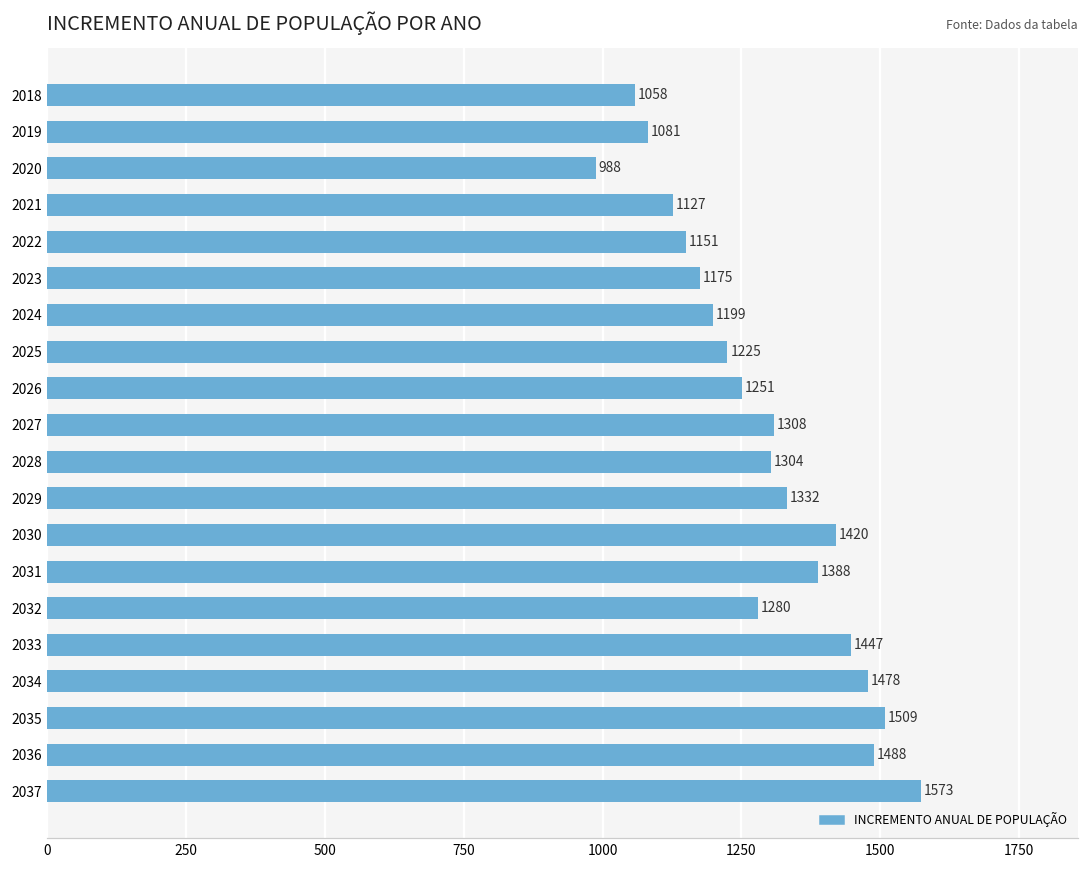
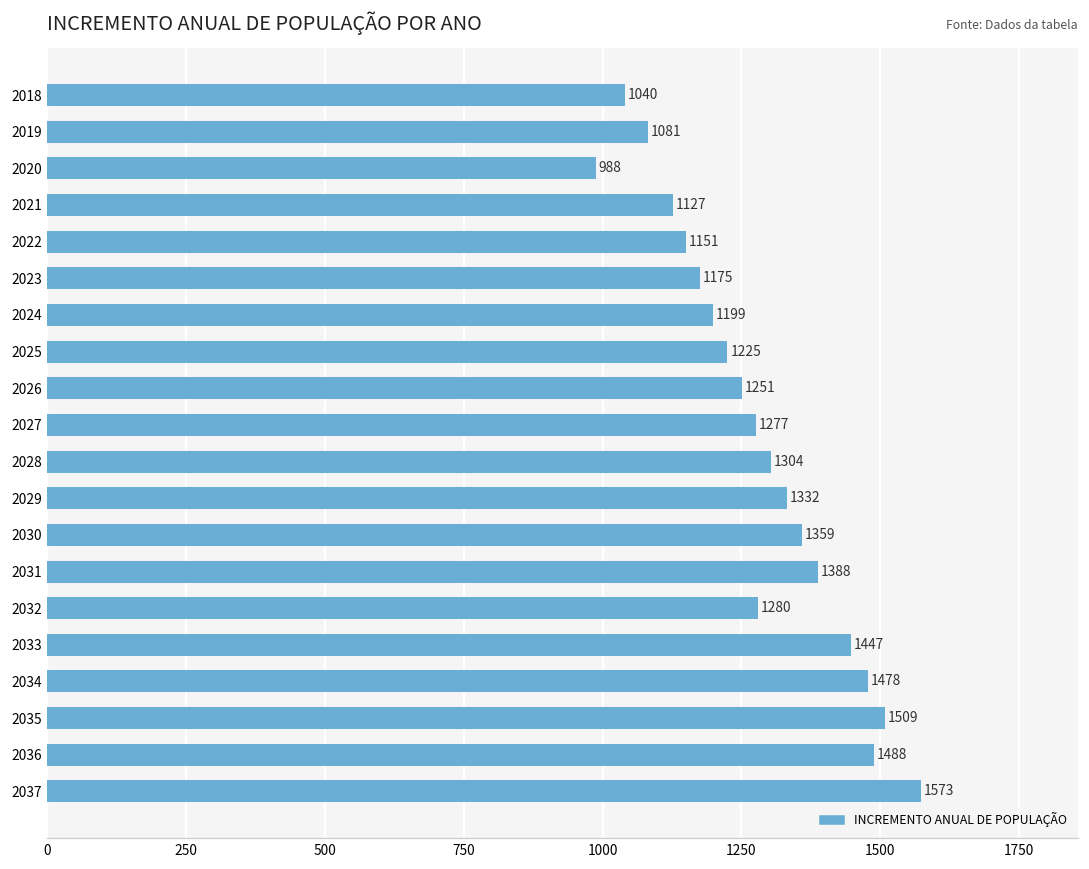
  {
-   "2018": 1058,
+   "2018": 1040,
    "2019": 1081,
    "2020": 988,
    "2021": 1127,
    "2022": 1151,
    "2023": 1175,
    "2024": 1199,
    "2025": 1225,
    "2026": 1251,
-   "2027": 1308,
+   "2027": 1277,
    "2028": 1304,
    "2029": 1332,
-   "2030": 1420,
+   "2030": 1359,
    "2031": 1388,
    "2032": 1280,
    "2033": 1447,
    "2034": 1478,
    "2035": 1509,
    "2036": 1488,
    "2037": 1573
  }
